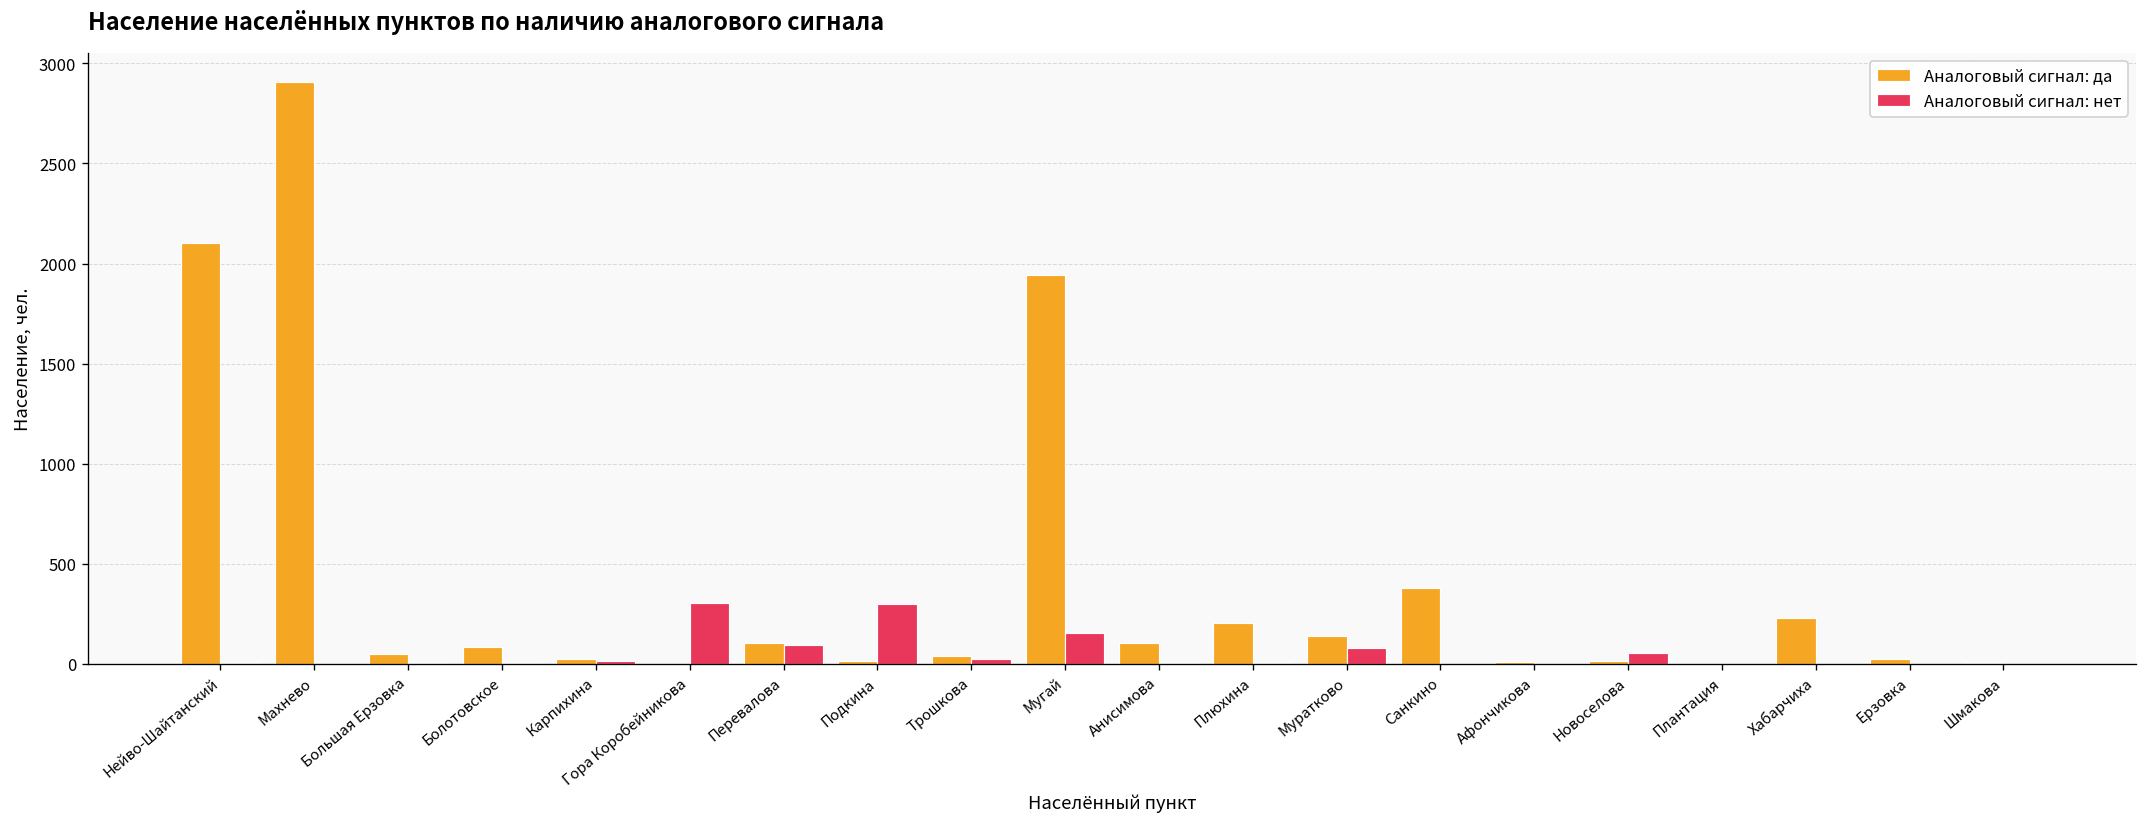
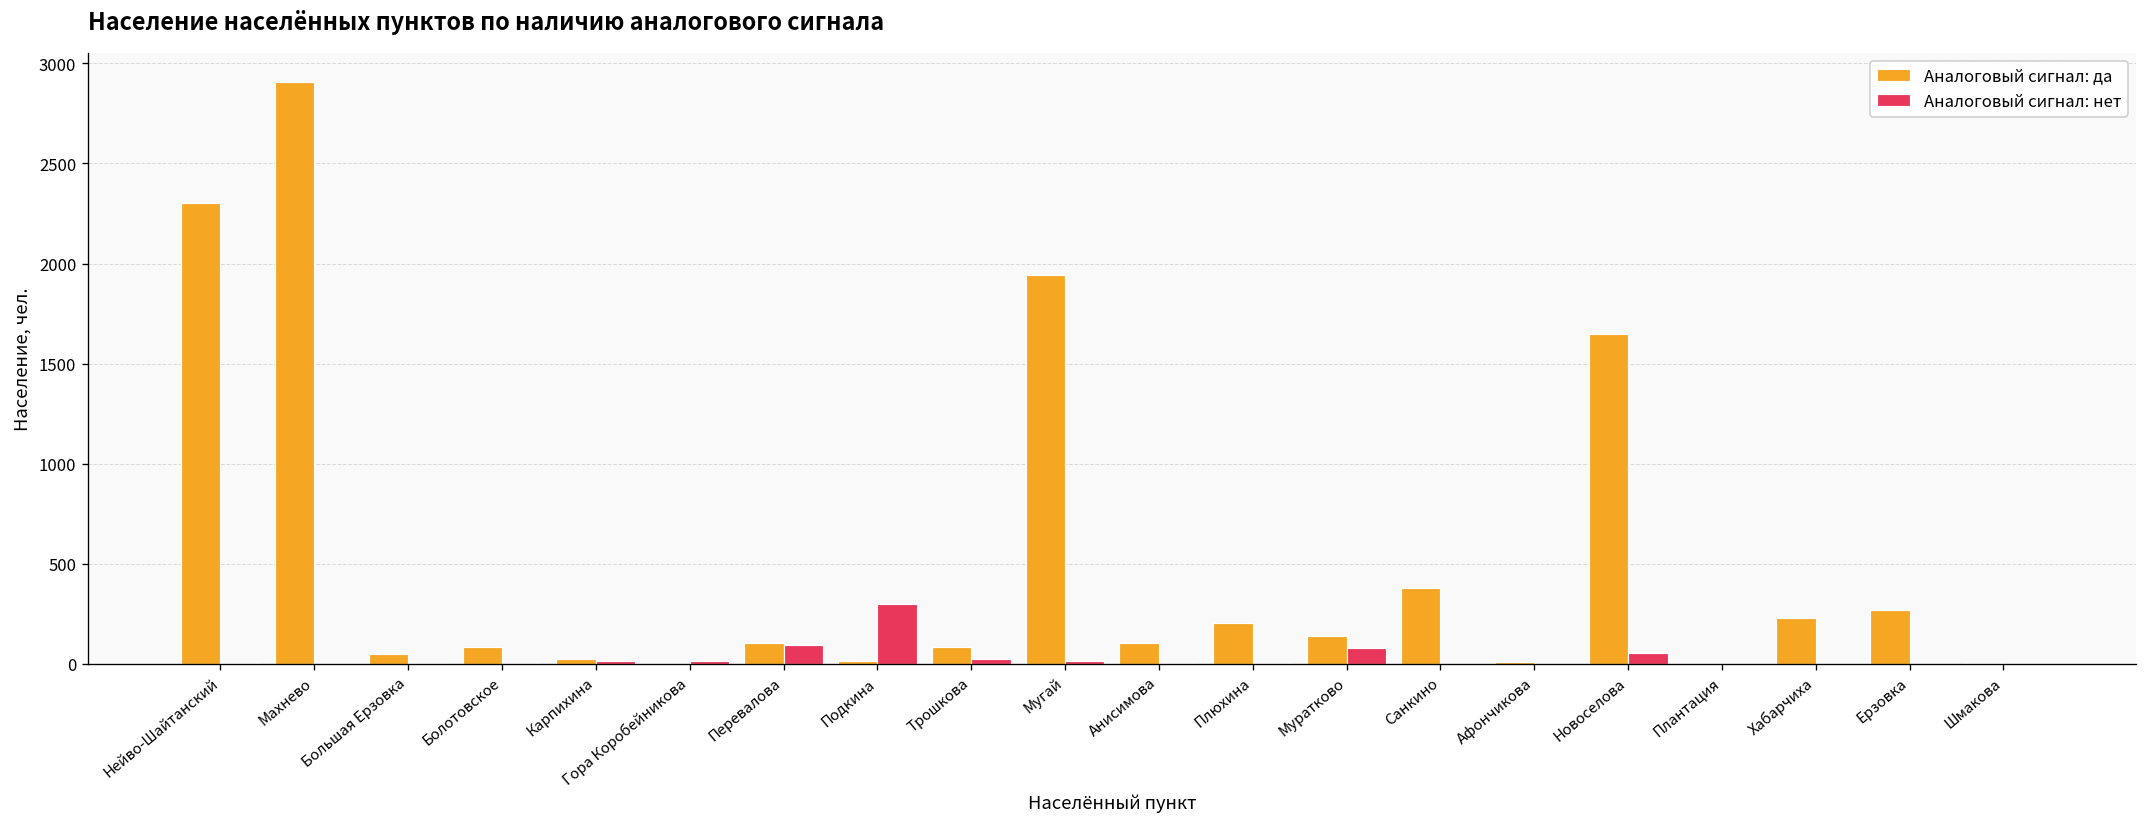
  {
    "Аналоговый сигнал: да": {
-     "Нейво-Шайтанский": 2100,
+     "Нейво-Шайтанский": 2300,
      "Махнево": 2910,
      "Большая Ерзовка": 50,
      "Болотовское": 90,
      "Карпихина": 20,
      "Гора Коробейникова": 0,
      "Перевалова": 100,
-     "Трошкова": 40,
+     "Трошкова": 90,
      "Мугай": 1940,
      "Анисимова": 100,
      "Плюхина": 200,
      "Муратково": 140,
      "Санкино": 380,
-     "Новоселова": 10,
+     "Новоселова": 1650,
      "Плантация": 0,
      "Хабарчиха": 230,
-     "Ерзовка": 30
+     "Ерзовка": 270
    },
    "Аналоговый сигнал: нет": {
      "Махнево": 0,
      "Карпихина": 20,
-     "Гора Коробейникова": 310,
+     "Гора Коробейникова": 10,
      "Перевалова": 90,
      "Подкина": 300,
      "Трошкова": 30,
-     "Мугай": 150,
+     "Мугай": 10,
      "Муратково": 80,
      "Санкино": 0,
      "Афончикова": 0,
      "Новоселова": 60,
      "Плантация": 0,
      "Хабарчиха": 0,
      "Ерзовка": 0,
      "Шмакова": 0
    }
  }
